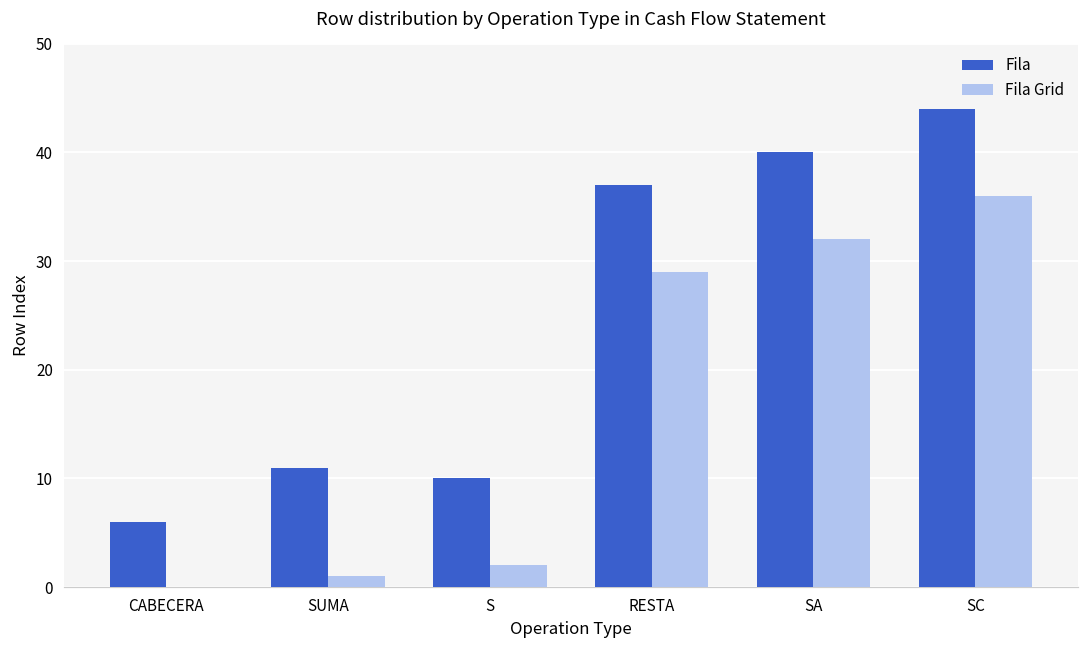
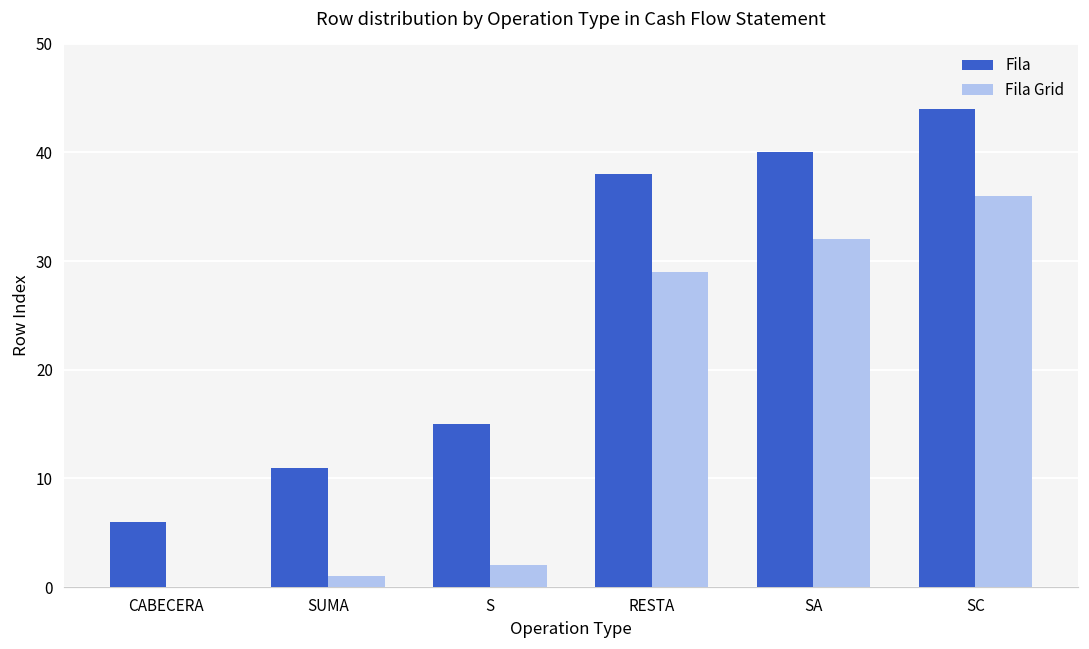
  {
    "Fila": {
      "CABECERA": 6,
      "SUMA": 11,
-     "S": 10,
-     "RESTA": 37,
+     "S": 15,
+     "RESTA": 38,
      "SA": 40,
      "SC": 44
    },
    "Fila Grid": {
      "CABECERA": 0,
      "SUMA": 1,
      "S": 2,
      "RESTA": 29,
      "SA": 32,
      "SC": 36
    }
  }
